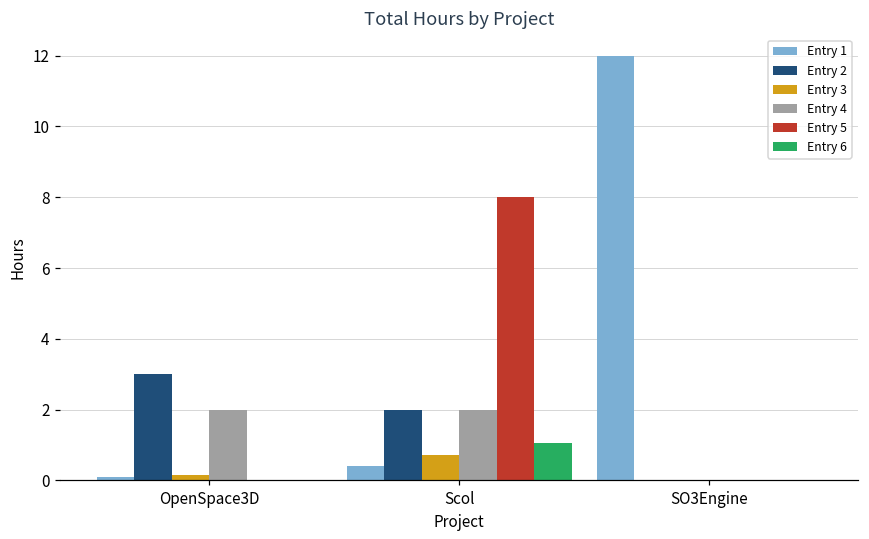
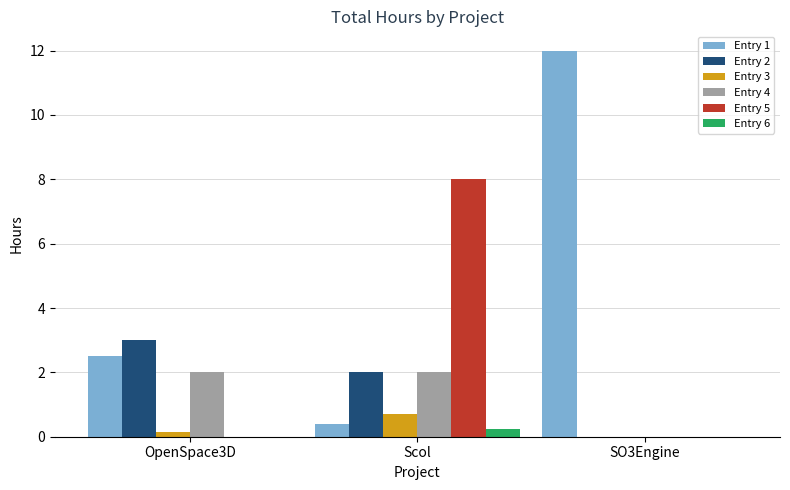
  {
    "Entry 1": {
-     "OpenSpace3D": 0.1,
+     "OpenSpace3D": 2.5,
      "Scol": 0.4,
      "SO3Engine": 12.0
    },
    "Entry 2": {
      "OpenSpace3D": 3.0,
      "Scol": 2.0,
      "SO3Engine": 0.0
    },
    "Entry 3": {
      "OpenSpace3D": 0.2,
      "Scol": 0.7,
      "SO3Engine": 0.0
    },
    "Entry 4": {
      "OpenSpace3D": 2.0,
      "Scol": 2.0,
      "SO3Engine": 0.0
    },
    "Entry 5": {
      "OpenSpace3D": 0.0,
      "Scol": 8.0,
      "SO3Engine": 0.0
    },
    "Entry 6": {
      "OpenSpace3D": 0.0,
-     "Scol": 1.1,
+     "Scol": 0.3,
      "SO3Engine": 0.0
    }
  }
